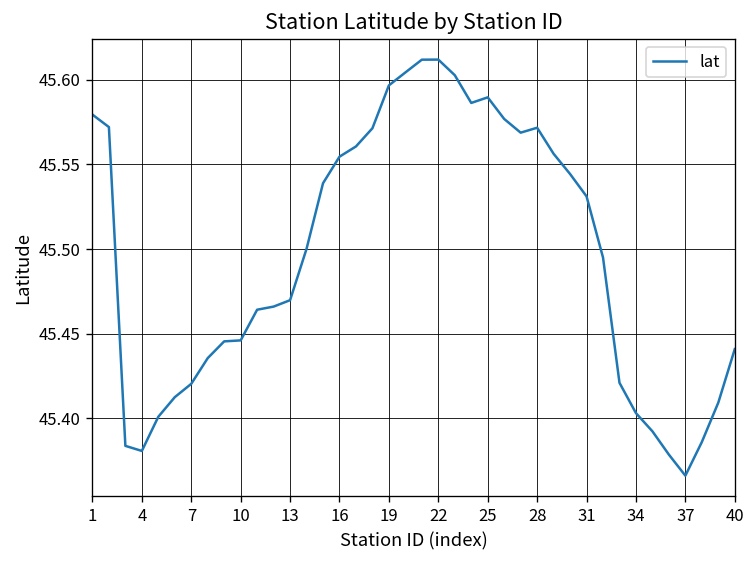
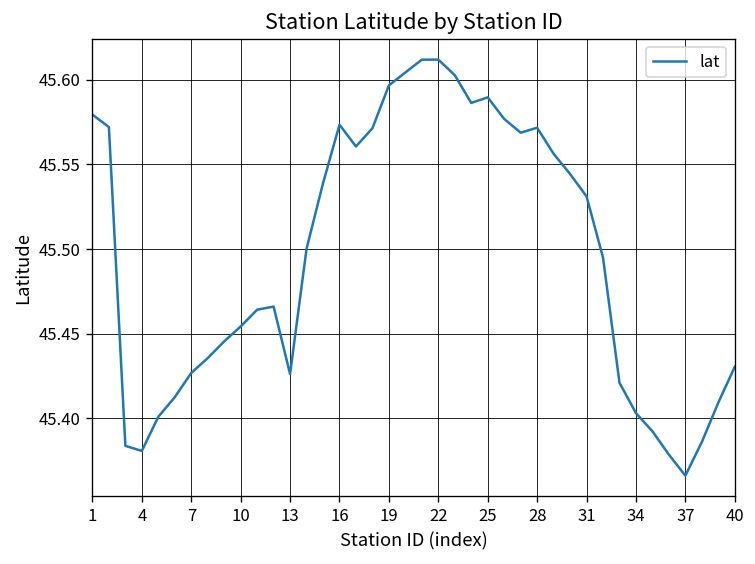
  {
    "1": 45.579,
    "4": 45.381,
-   "7": 45.420,
-   "10": 45.446,
-   "13": 45.470,
-   "16": 45.555,
+   "7": 45.427,
+   "10": 45.454,
+   "13": 45.426,
+   "16": 45.574,
    "19": 45.597,
    "22": 45.612,
    "25": 45.590,
    "28": 45.572,
    "31": 45.531,
    "34": 45.403,
    "37": 45.366,
-   "40": 45.441
+   "40": 45.430
  }
